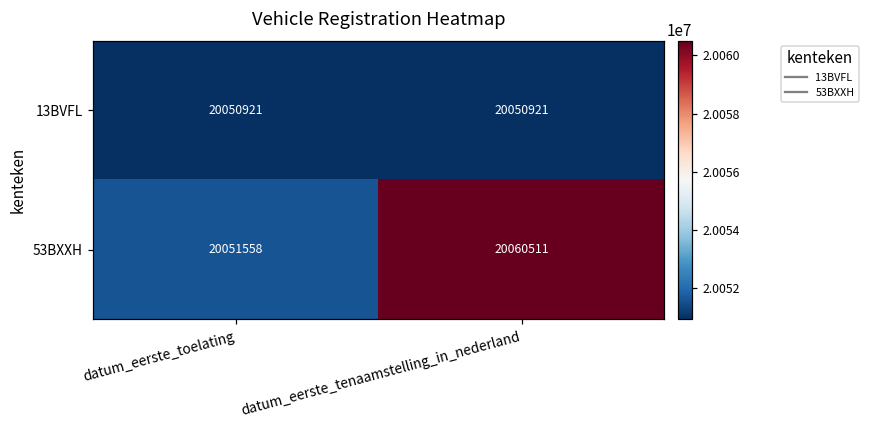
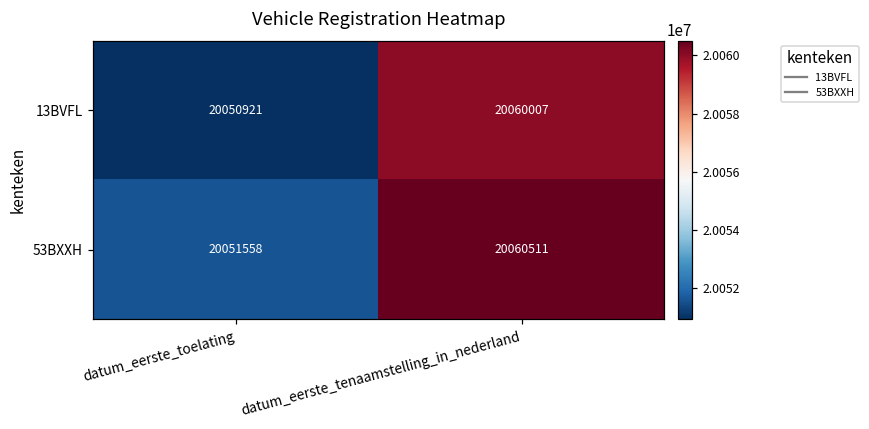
  {
    "13BVFL": {
      "datum_eerste_toelating": 20050921,
-     "datum_eerste_tenaamstelling_in_nederland": 20050921
+     "datum_eerste_tenaamstelling_in_nederland": 20060007
    },
    "53BXXH": {
      "datum_eerste_toelating": 20051558,
      "datum_eerste_tenaamstelling_in_nederland": 20060511
    }
  }
